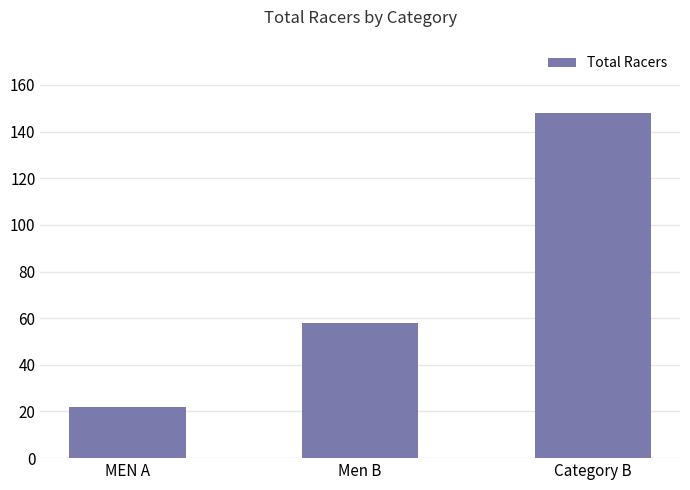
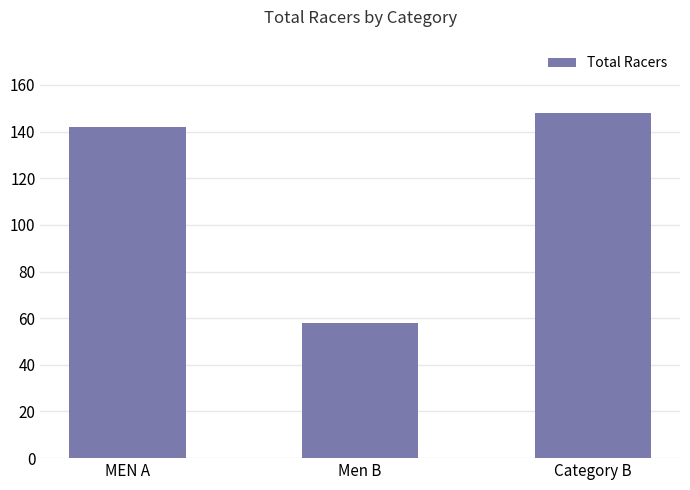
  {
-   "MEN A": 22,
+   "MEN A": 142,
    "Men B": 58,
    "Category B": 148
  }
